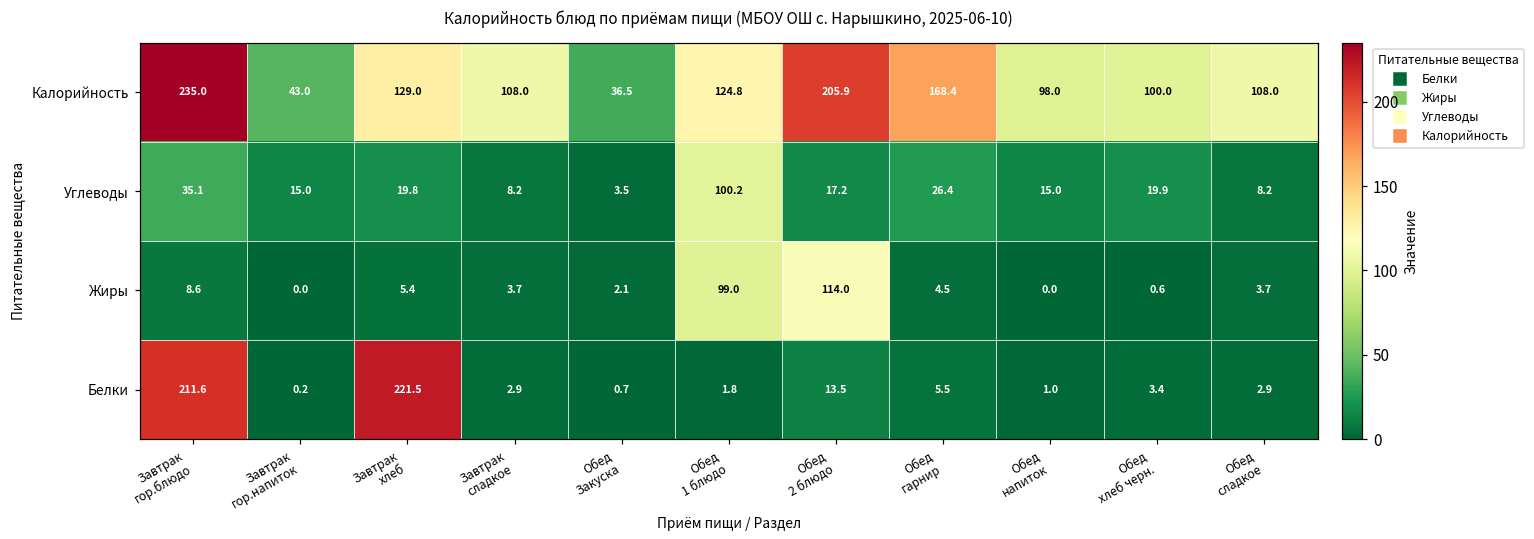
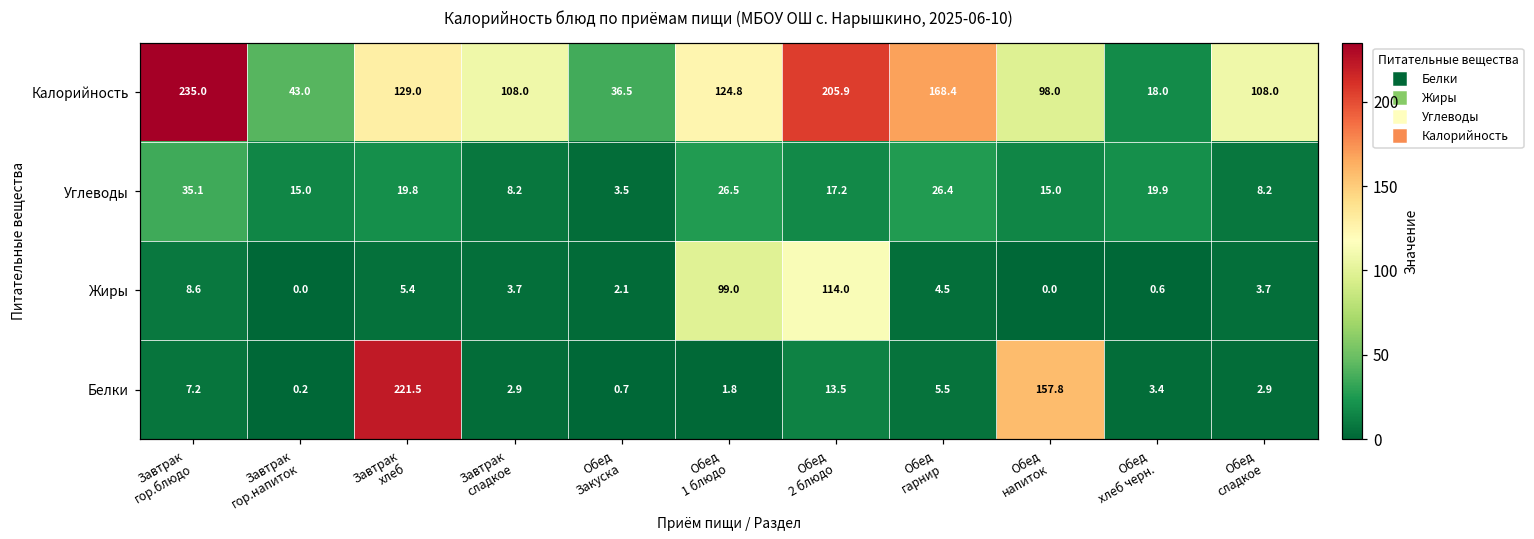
  {
    "Калорийность": {
      "Завтрак гор.блюдо": 235.0,
      "Завтрак гор.напиток": 43.0,
      "Завтрак хлеб": 129.0,
      "Завтрак сладкое": 108.0,
      "Обед Закуска": 36.5,
      "Обед 1 блюдо": 124.8,
      "Обед 2 блюдо": 205.9,
      "Обед гарнир": 168.4,
      "Обед напиток": 98.0,
-     "Обед хлеб черн.": 100.0,
+     "Обед хлеб черн.": 18.0,
      "Обед сладкое": 108.0
    },
    "Углеводы": {
      "Завтрак гор.блюдо": 35.1,
      "Завтрак гор.напиток": 15.0,
      "Завтрак хлеб": 19.8,
      "Завтрак сладкое": 8.2,
      "Обед Закуска": 3.5,
-     "Обед 1 блюдо": 100.2,
+     "Обед 1 блюдо": 26.5,
      "Обед 2 блюдо": 17.2,
      "Обед гарнир": 26.4,
      "Обед напиток": 15.0,
      "Обед хлеб черн.": 19.9,
      "Обед сладкое": 8.2
    },
    "Жиры": {
      "Завтрак гор.блюдо": 8.6,
      "Завтрак гор.напиток": 0.0,
      "Завтрак хлеб": 5.4,
      "Завтрак сладкое": 3.7,
      "Обед Закуска": 2.1,
      "Обед 1 блюдо": 99.0,
      "Обед 2 блюдо": 114.0,
      "Обед гарнир": 4.5,
      "Обед напиток": 0.0,
      "Обед хлеб черн.": 0.6,
      "Обед сладкое": 3.7
    },
    "Белки": {
-     "Завтрак гор.блюдо": 211.6,
+     "Завтрак гор.блюдо": 7.2,
      "Завтрак гор.напиток": 0.2,
      "Завтрак хлеб": 221.5,
      "Завтрак сладкое": 2.9,
      "Обед Закуска": 0.7,
      "Обед 1 блюдо": 1.8,
      "Обед 2 блюдо": 13.5,
      "Обед гарнир": 5.5,
-     "Обед напиток": 1.0,
+     "Обед напиток": 157.8,
      "Обед хлеб черн.": 3.4,
      "Обед сладкое": 2.9
    }
  }
